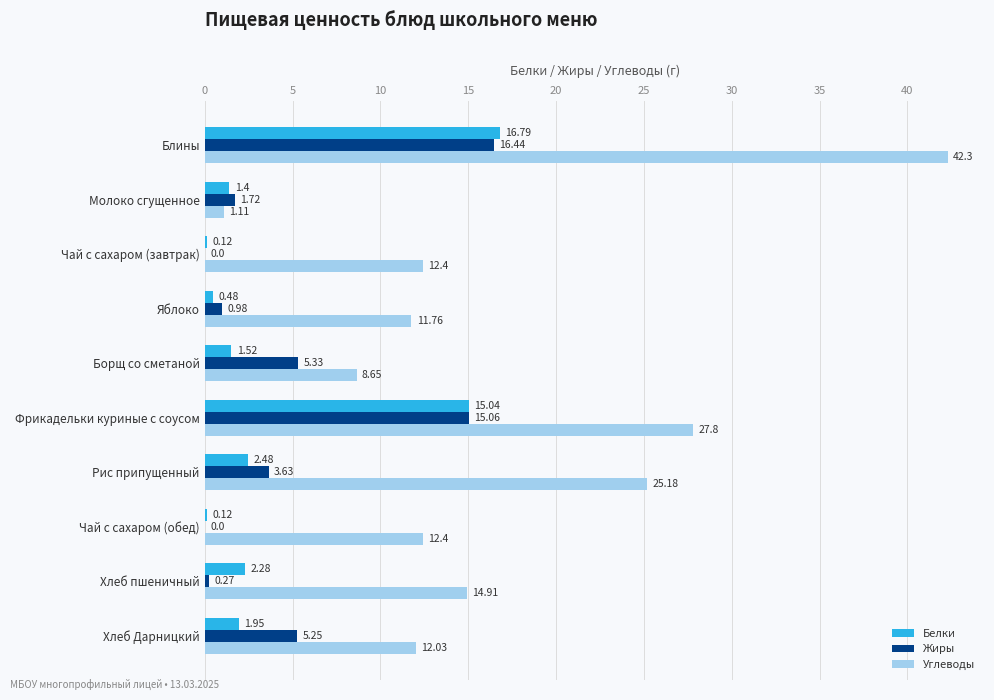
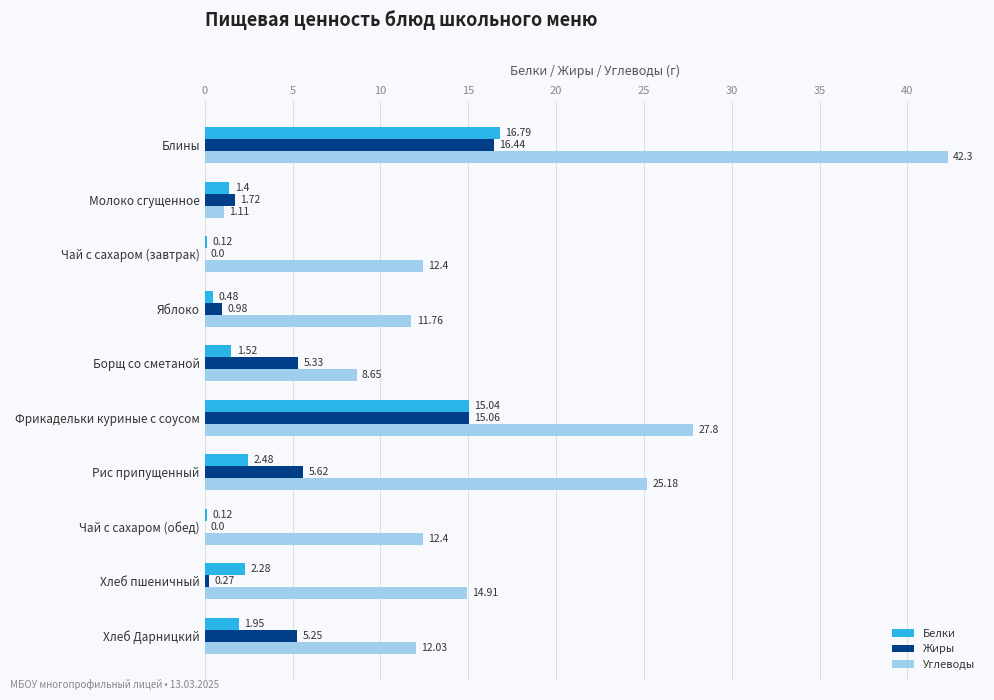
  {
    "Белки": {
      "Блины": 16.79,
      "Молоко сгущенное": 1.4,
      "Чай с сахаром (завтрак)": 0.12,
      "Яблоко": 0.48,
      "Борщ со сметаной": 1.52,
      "Фрикадельки куриные с соусом": 15.04,
      "Рис припущенный": 2.48,
      "Чай с сахаром (обед)": 0.12,
      "Хлеб пшеничный": 2.28,
      "Хлеб Дарницкий": 1.95
    },
    "Жиры": {
      "Блины": 16.44,
      "Молоко сгущенное": 1.72,
      "Чай с сахаром (завтрак)": 0.0,
      "Яблоко": 0.98,
      "Борщ со сметаной": 5.33,
      "Фрикадельки куриные с соусом": 15.06,
-     "Рис припущенный": 3.63,
+     "Рис припущенный": 5.62,
      "Чай с сахаром (обед)": 0.0,
      "Хлеб пшеничный": 0.27,
      "Хлеб Дарницкий": 5.25
    },
    "Углеводы": {
      "Блины": 42.3,
      "Молоко сгущенное": 1.11,
      "Чай с сахаром (завтрак)": 12.4,
      "Яблоко": 11.76,
      "Борщ со сметаной": 8.65,
      "Фрикадельки куриные с соусом": 27.8,
      "Рис припущенный": 25.18,
      "Чай с сахаром (обед)": 12.4,
      "Хлеб пшеничный": 14.91,
      "Хлеб Дарницкий": 12.03
    }
  }
